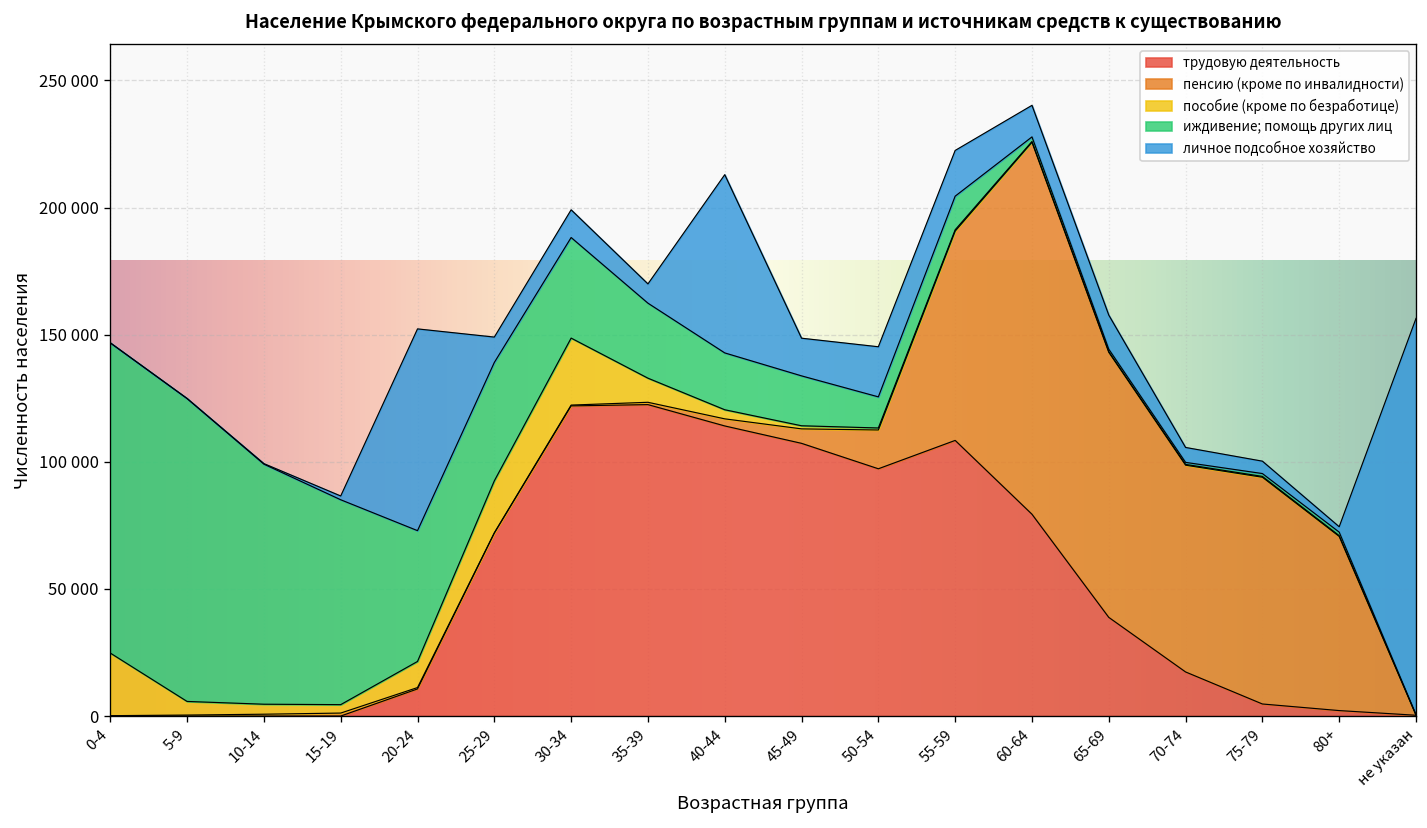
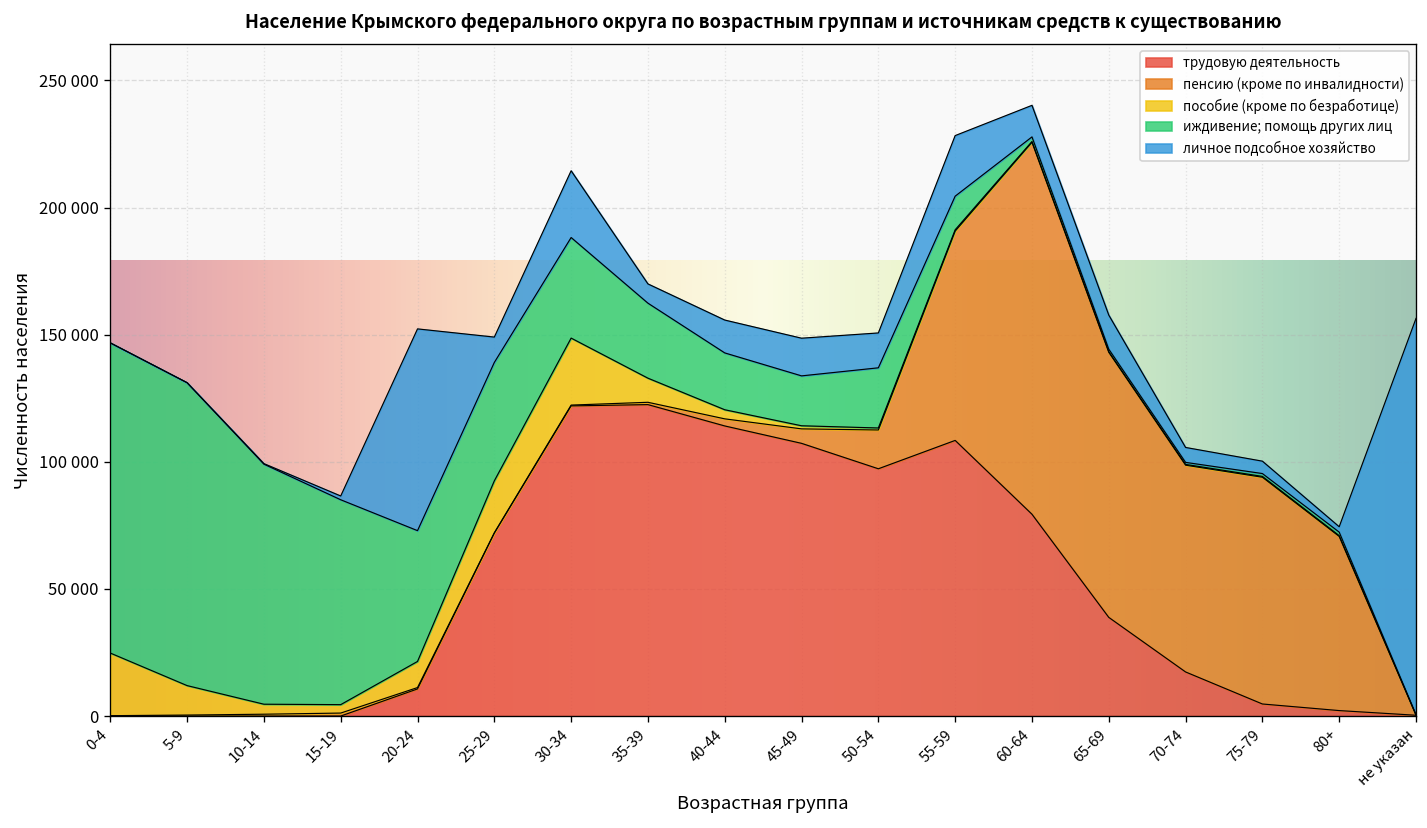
  {
    "пособие (кроме по безработице)": {
      "0-4": 25000,
-     "5-9": 5000,
+     "5-9": 12000,
      "10-14": 4000,
      "15-19": 3000,
      "20-24": 10000,
      "25-29": 20000,
      "30-34": 26000,
      "35-39": 9000,
      "40-44": 4000,
      "45-49": 1000
    },
    "иждивение; помощь других лиц": {
      "15-19": 81000,
      "20-24": 51000,
      "25-29": 47000,
      "30-34": 40000,
      "35-39": 29000,
      "40-44": 22000,
      "45-49": 20000,
-     "50-54": 12000,
+     "50-54": 24000,
      "55-59": 13000,
      "60-64": 2000,
      "80+": 1000
    },
    "личное подсобное хозяйство": {
      "15-19": 1000,
      "20-24": 79000,
      "25-29": 10000,
-     "30-34": 11000,
+     "30-34": 26000,
      "35-39": 8000,
-     "40-44": 70000,
+     "40-44": 13000,
      "45-49": 15000,
-     "50-54": 20000,
-     "55-59": 18000,
+     "50-54": 14000,
+     "55-59": 24000,
      "60-64": 12000,
      "65-69": 13000,
      "70-74": 6000,
      "75-79": 5000,
      "80+": 2000,
      "не указан": 156000
    }
  }
